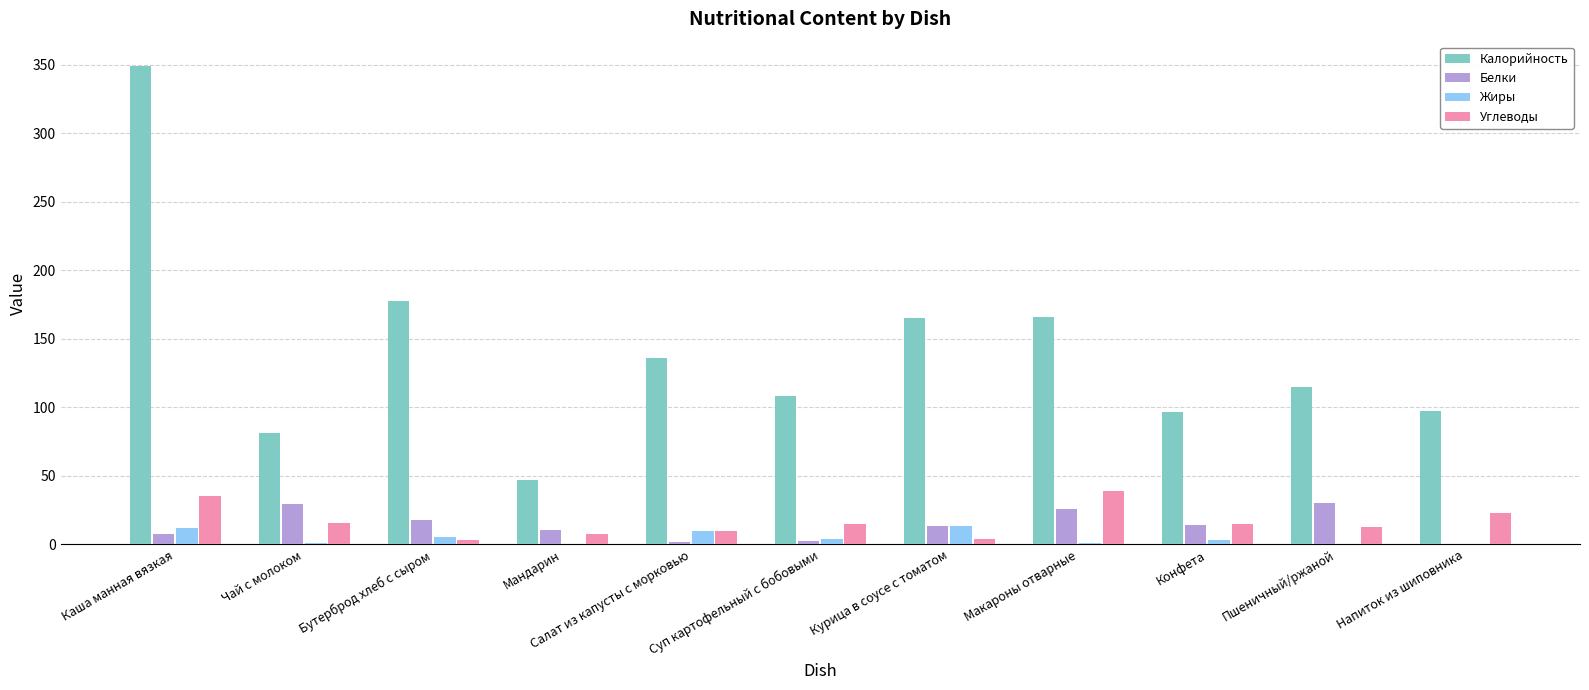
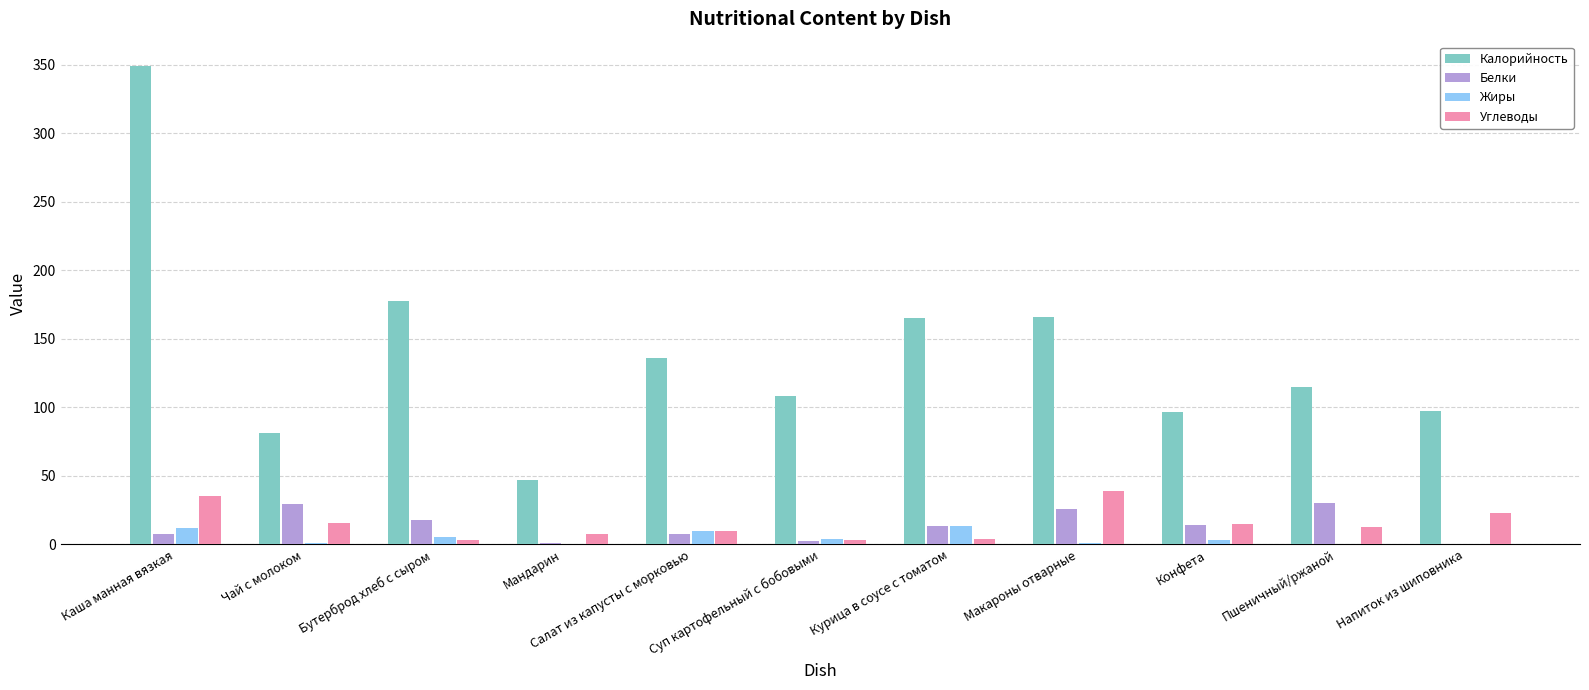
  {
    "Белки": {
      "Каша манная вязкая": 8,
      "Чай с молоком": 30,
      "Бутерброд хлеб с сыром": 18,
-     "Мандарин": 11,
-     "Салат из капусты с морковью": 2,
+     "Мандарин": 1,
+     "Салат из капусты с морковью": 8,
      "Суп картофельный с бобовыми": 2,
      "Курица в соусе с томатом": 14,
      "Макароны отварные": 26,
      "Конфета": 14,
      "Пшеничный/ржаной": 30
    },
    "Углеводы": {
      "Каша манная вязкая": 36,
      "Чай с молоком": 16,
      "Бутерброд хлеб с сыром": 3,
      "Мандарин": 8,
      "Салат из капусты с морковью": 10,
-     "Суп картофельный с бобовыми": 15,
+     "Суп картофельный с бобовыми": 3,
      "Курица в соусе с томатом": 4,
      "Макароны отварные": 39,
      "Конфета": 15,
      "Пшеничный/ржаной": 13,
      "Напиток из шиповника": 23
    }
  }
